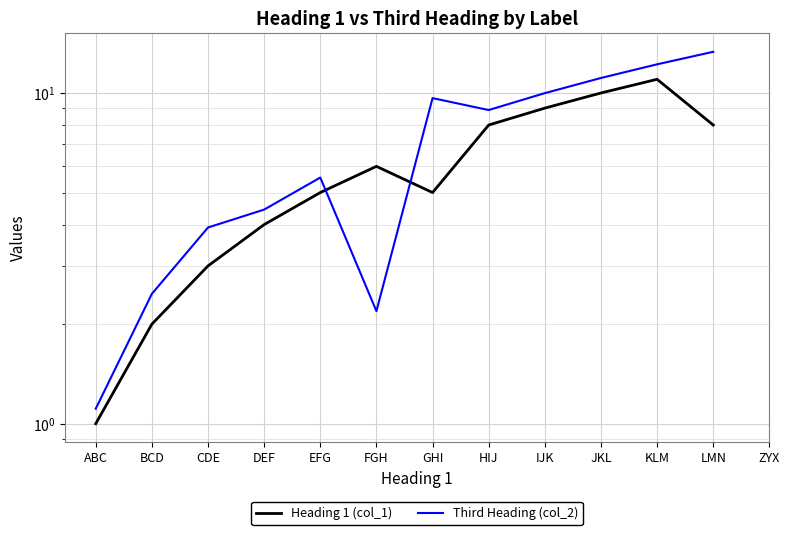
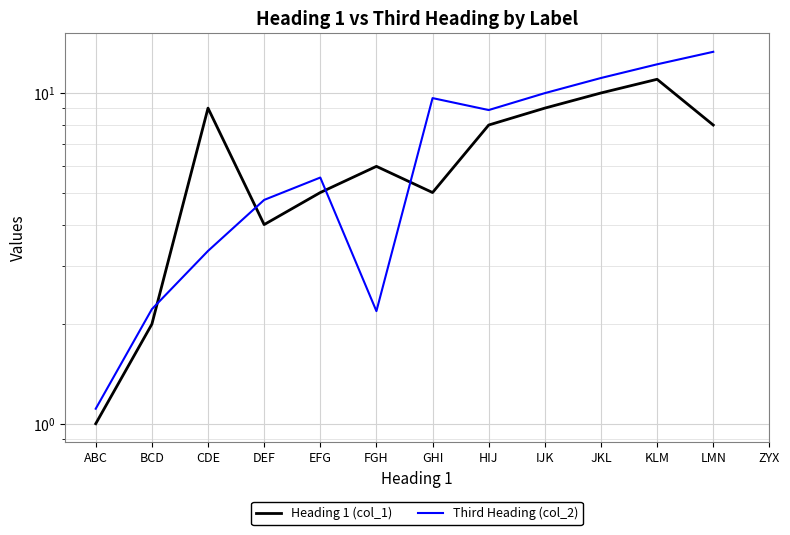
  {
    "Heading 1 (col_1)": {
      "ABC": 1,
      "BCD": 2,
-     "CDE": 3,
+     "CDE": 9,
      "DEF": 4,
      "EFG": 5,
      "FGH": 6,
      "GHI": 5,
      "HIJ": 8,
      "IJK": 9,
      "JKL": 10,
      "KLM": 11,
      "LMN": 8
    },
    "Third Heading (col_2)": {
      "ABC": 1.1,
-     "BCD": 2.5,
-     "CDE": 3.9,
-     "DEF": 4.4,
+     "BCD": 2.2,
+     "CDE": 3.3,
+     "DEF": 4.8,
      "EFG": 5.6,
      "FGH": 2.2,
      "GHI": 9.7,
      "HIJ": 8.9,
      "IJK": 10.0,
      "JKL": 11.1,
      "KLM": 12.2,
      "LMN": 13.3
    }
  }
